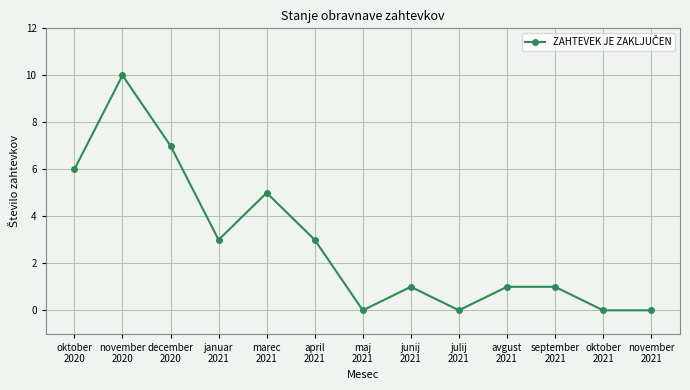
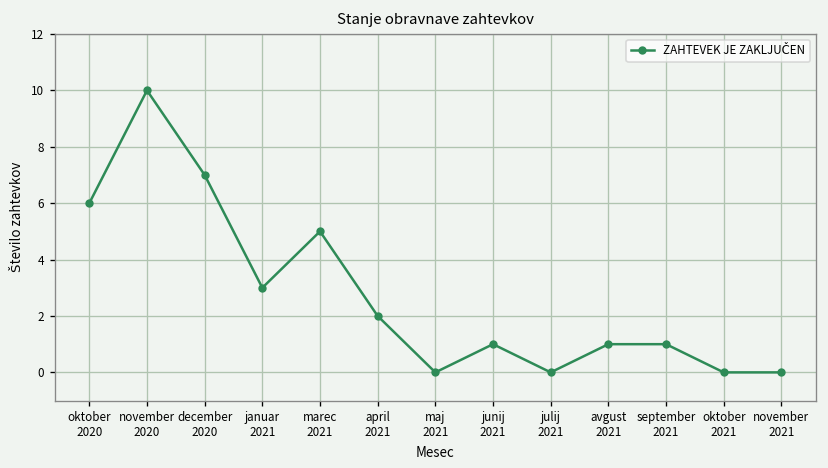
  {
    "oktober 2020": 6,
    "november 2020": 10,
    "december 2020": 7,
    "januar 2021": 3,
    "marec 2021": 5,
-   "april 2021": 3,
+   "april 2021": 2,
    "maj 2021": 0,
    "junij 2021": 1,
    "julij 2021": 0,
    "avgust 2021": 1,
    "september 2021": 1,
    "oktober 2021": 0,
    "november 2021": 0
  }
